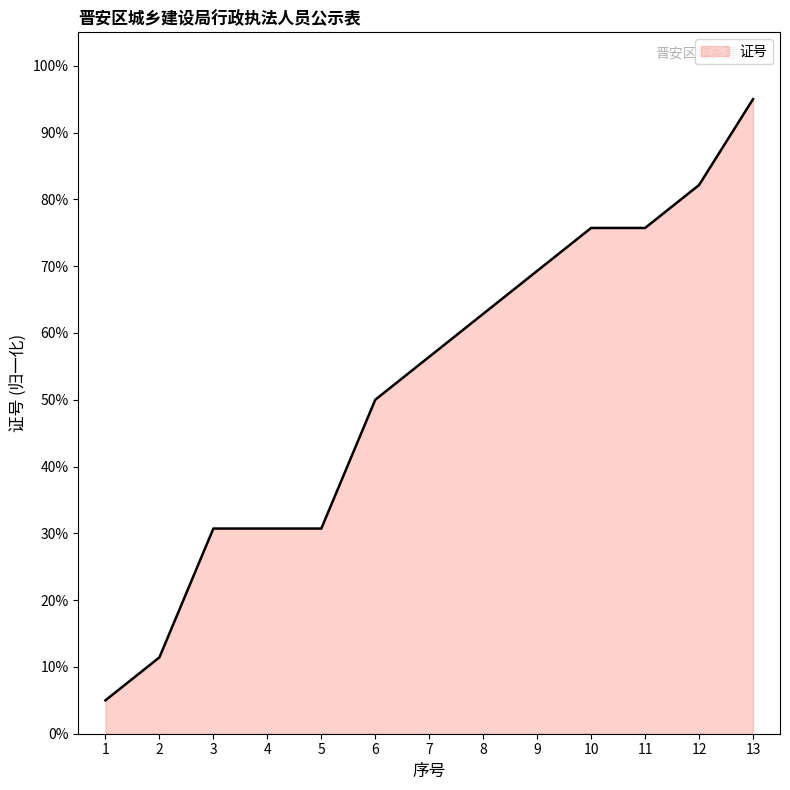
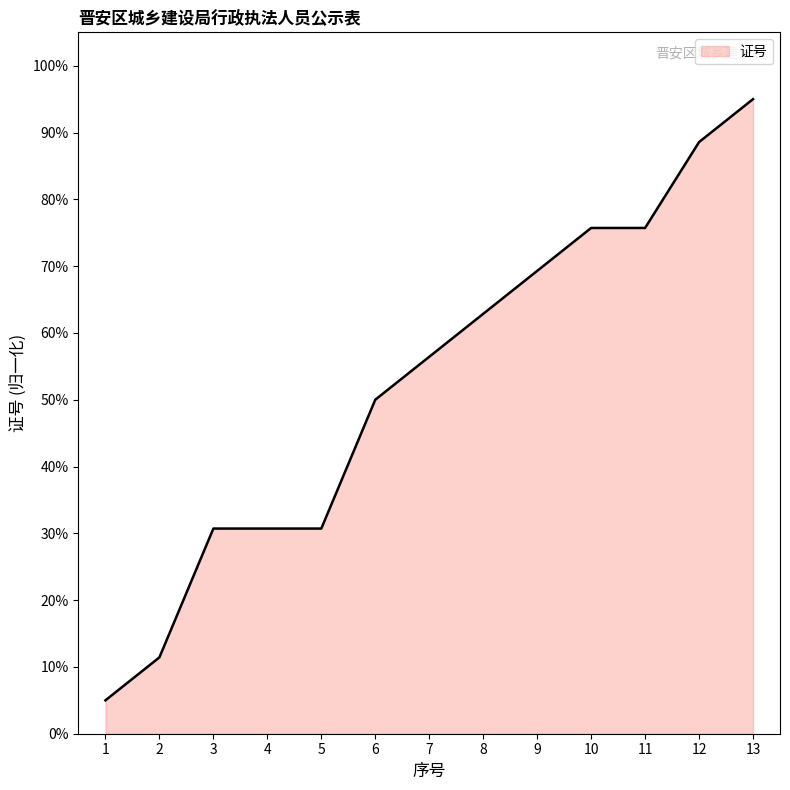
  {
    "1": "5%",
    "2": "11%",
    "3": "31%",
    "4": "31%",
    "5": "31%",
    "6": "50%",
    "7": "56%",
    "8": "63%",
    "9": "69%",
    "10": "76%",
    "11": "76%",
-   "12": "82%",
+   "12": "89%",
    "13": "95%"
  }
